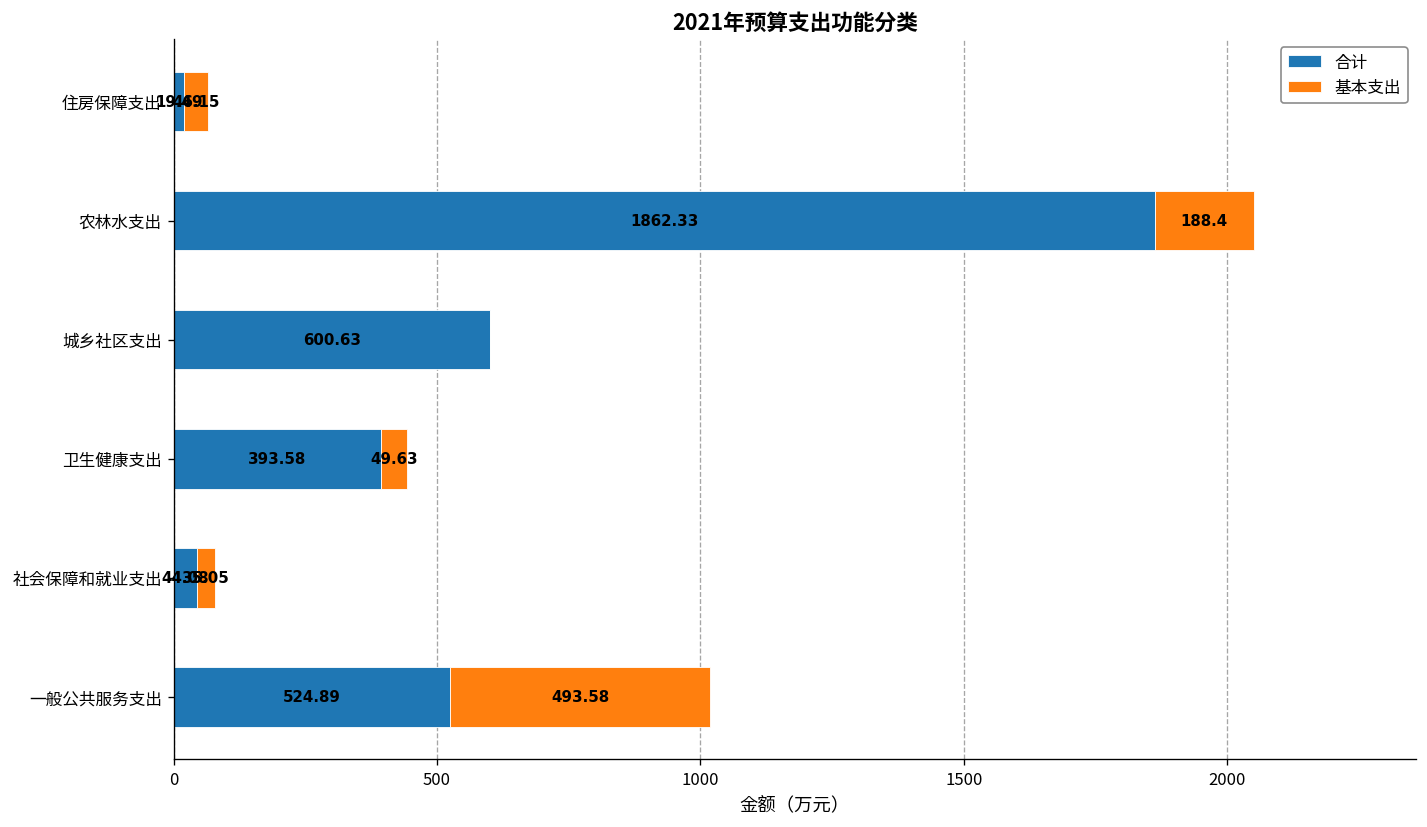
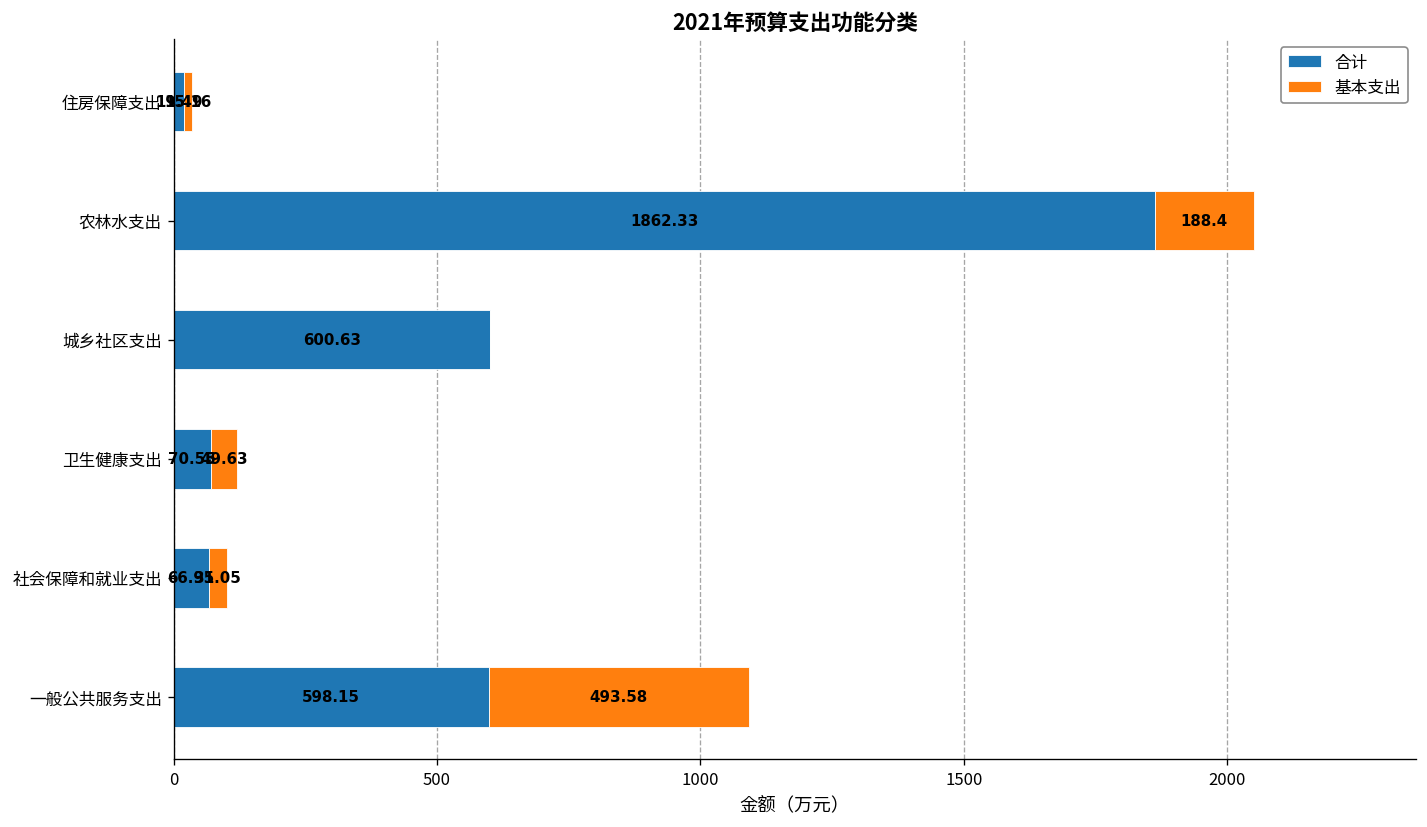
  {
    "合计": {
      "农林水支出": 1862.33,
      "城乡社区支出": 600.63,
-     "卫生健康支出": 393.58,
-     "社会保障和就业支出": 44.08,
-     "一般公共服务支出": 524.89
+     "卫生健康支出": 70.55,
+     "社会保障和就业支出": 66.91,
+     "一般公共服务支出": 598.15
    },
    "基本支出": {
-     "住房保障支出": 46.15,
+     "住房保障支出": 15.16,
      "农林水支出": 188.4,
      "一般公共服务支出": 493.58
    }
  }
